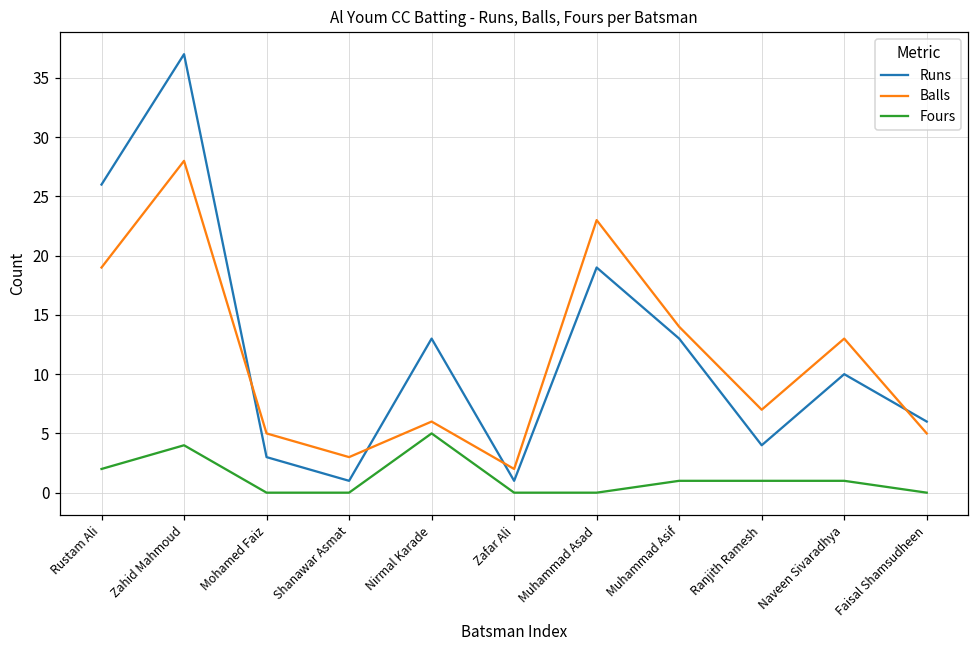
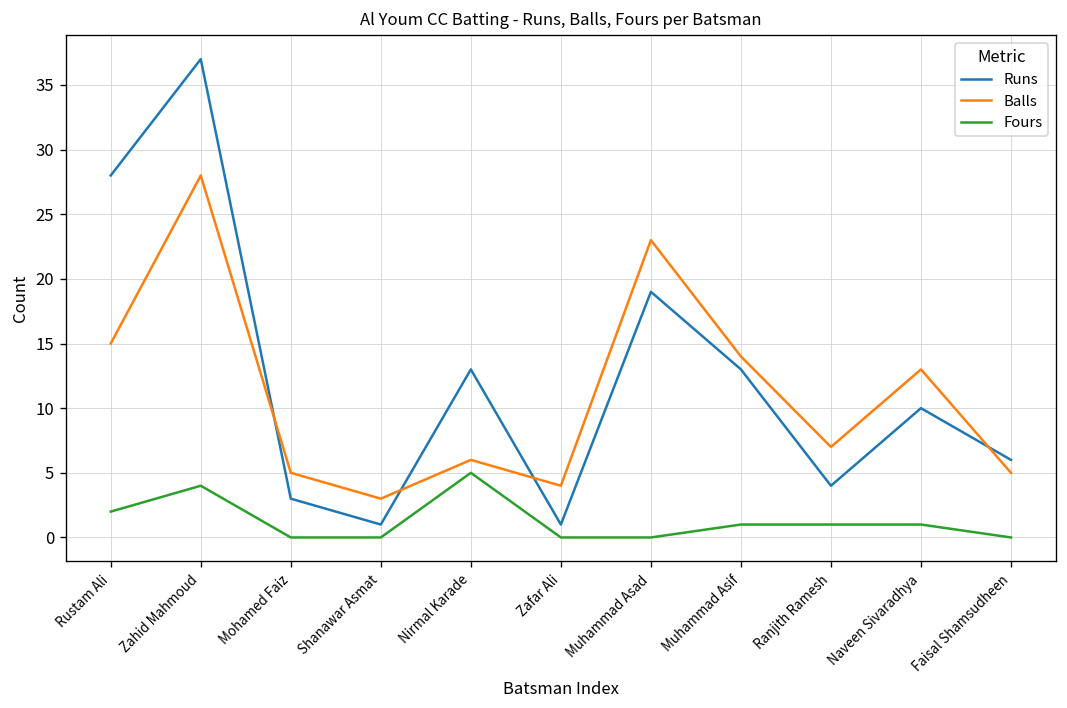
  {
    "Runs": {
-     "Rustam Ali": 26,
+     "Rustam Ali": 28,
      "Zahid Mahmoud": 37,
      "Mohamed Faiz": 3,
      "Shanawar Asmat": 1,
      "Nirmal Karade": 13,
      "Zafar Ali": 1,
      "Muhammad Asad": 19,
      "Muhammad Asif": 13,
      "Ranjith Ramesh": 4,
      "Naveen Sivaradhya": 10,
      "Faisal Shamsudheen": 6
    },
    "Balls": {
-     "Rustam Ali": 19,
+     "Rustam Ali": 15,
      "Zahid Mahmoud": 28,
      "Mohamed Faiz": 5,
      "Shanawar Asmat": 3,
      "Nirmal Karade": 6,
-     "Zafar Ali": 2,
+     "Zafar Ali": 4,
      "Muhammad Asad": 23,
      "Muhammad Asif": 14,
      "Ranjith Ramesh": 7,
      "Naveen Sivaradhya": 13,
      "Faisal Shamsudheen": 5
    },
    "Fours": {
      "Rustam Ali": 2,
      "Zahid Mahmoud": 4,
      "Mohamed Faiz": 0,
      "Shanawar Asmat": 0,
      "Nirmal Karade": 5,
      "Zafar Ali": 0,
      "Muhammad Asad": 0,
      "Muhammad Asif": 1,
      "Ranjith Ramesh": 1,
      "Naveen Sivaradhya": 1,
      "Faisal Shamsudheen": 0
    }
  }
